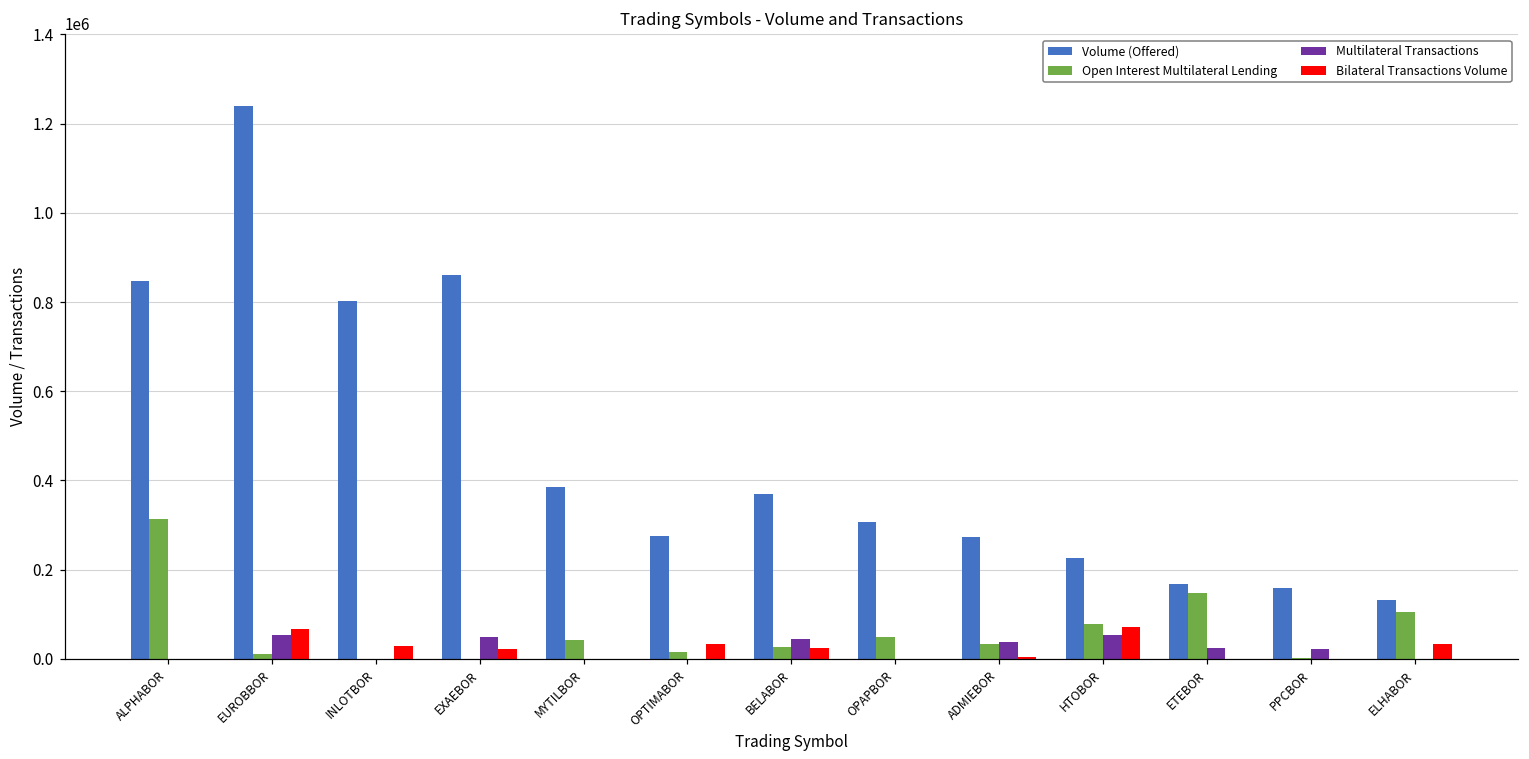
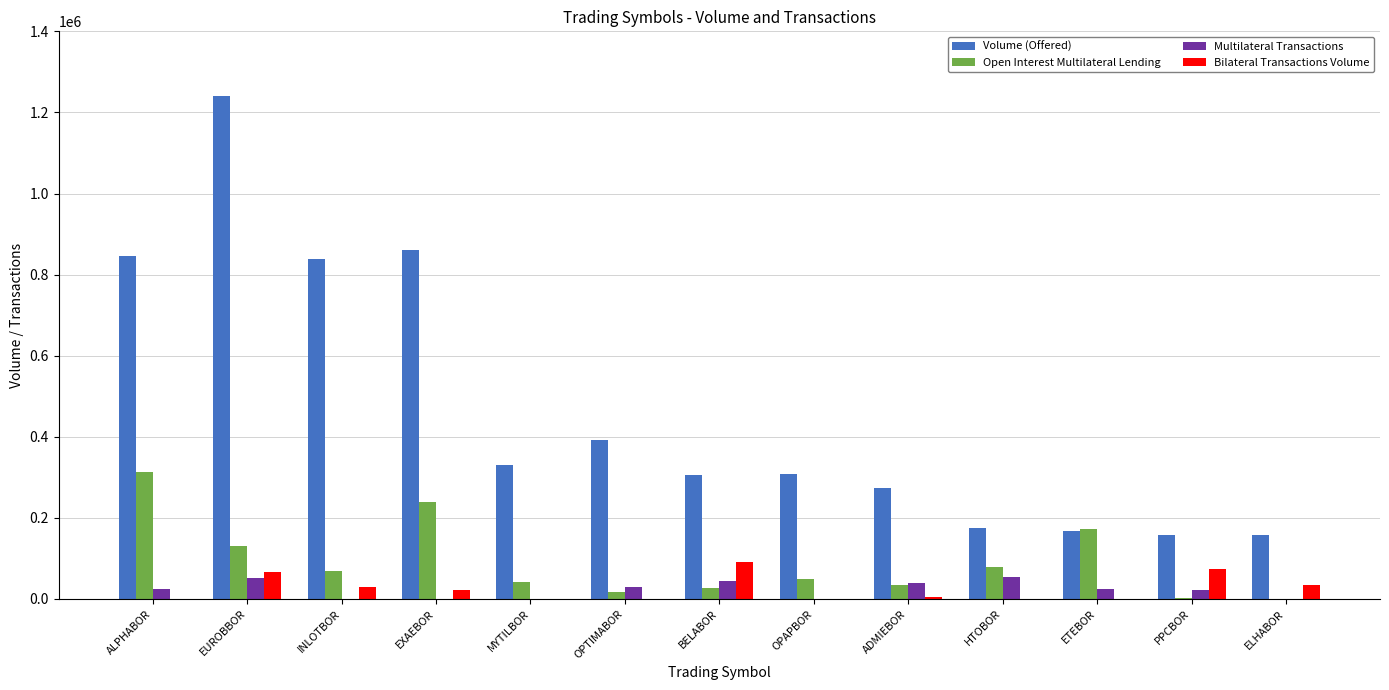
  {
    "Volume (Offered)": {
      "ALPHABOR": 850000,
      "EUROBBOR": 1240000,
-     "INLOTBOR": 800000,
+     "INLOTBOR": 840000,
      "EXAEBOR": 860000,
-     "MYTILBOR": 390000,
-     "OPTIMABOR": 270000,
-     "BELABOR": 370000,
+     "MYTILBOR": 330000,
+     "OPTIMABOR": 390000,
+     "BELABOR": 310000,
      "OPAPBOR": 310000,
      "ADMIEBOR": 270000,
-     "HTOBOR": 230000,
+     "HTOBOR": 180000,
      "ETEBOR": 170000,
      "PPCBOR": 160000,
-     "ELHABOR": 130000
+     "ELHABOR": 160000
    },
    "Open Interest Multilateral Lending": {
      "ALPHABOR": 310000,
-     "EUROBBOR": 10000,
-     "INLOTBOR": 0,
-     "EXAEBOR": 0,
+     "EUROBBOR": 130000,
+     "INLOTBOR": 70000,
+     "EXAEBOR": 240000,
      "MYTILBOR": 40000,
      "OPTIMABOR": 20000,
      "BELABOR": 30000,
      "OPAPBOR": 50000,
      "ADMIEBOR": 30000,
      "HTOBOR": 80000,
-     "ETEBOR": 150000,
-     "ELHABOR": 110000
+     "ETEBOR": 170000,
+     "ELHABOR": 0
    },
    "Multilateral Transactions": {
-     "ALPHABOR": 0,
+     "ALPHABOR": 20000,
      "EUROBBOR": 50000,
      "INLOTBOR": 0,
-     "EXAEBOR": 50000,
+     "EXAEBOR": 0,
      "MYTILBOR": 0,
-     "OPTIMABOR": 0,
+     "OPTIMABOR": 30000,
      "BELABOR": 40000,
      "ADMIEBOR": 40000,
      "HTOBOR": 50000,
      "ETEBOR": 20000,
      "PPCBOR": 20000,
      "ELHABOR": 0
    },
    "Bilateral Transactions Volume": {
      "ALPHABOR": 0,
      "EUROBBOR": 70000,
      "INLOTBOR": 30000,
      "EXAEBOR": 20000,
      "MYTILBOR": 0,
-     "OPTIMABOR": 30000,
-     "BELABOR": 30000,
+     "OPTIMABOR": 0,
+     "BELABOR": 90000,
      "OPAPBOR": 0,
-     "HTOBOR": 70000,
+     "HTOBOR": 0,
      "ETEBOR": 0,
-     "PPCBOR": 0,
+     "PPCBOR": 70000,
      "ELHABOR": 30000
    }
  }
